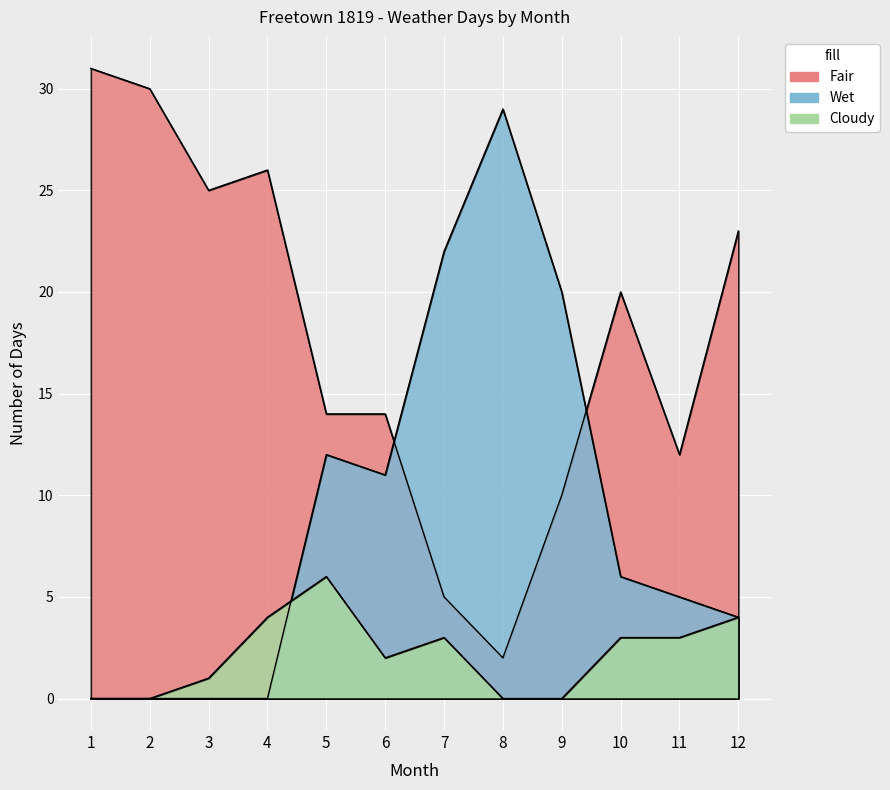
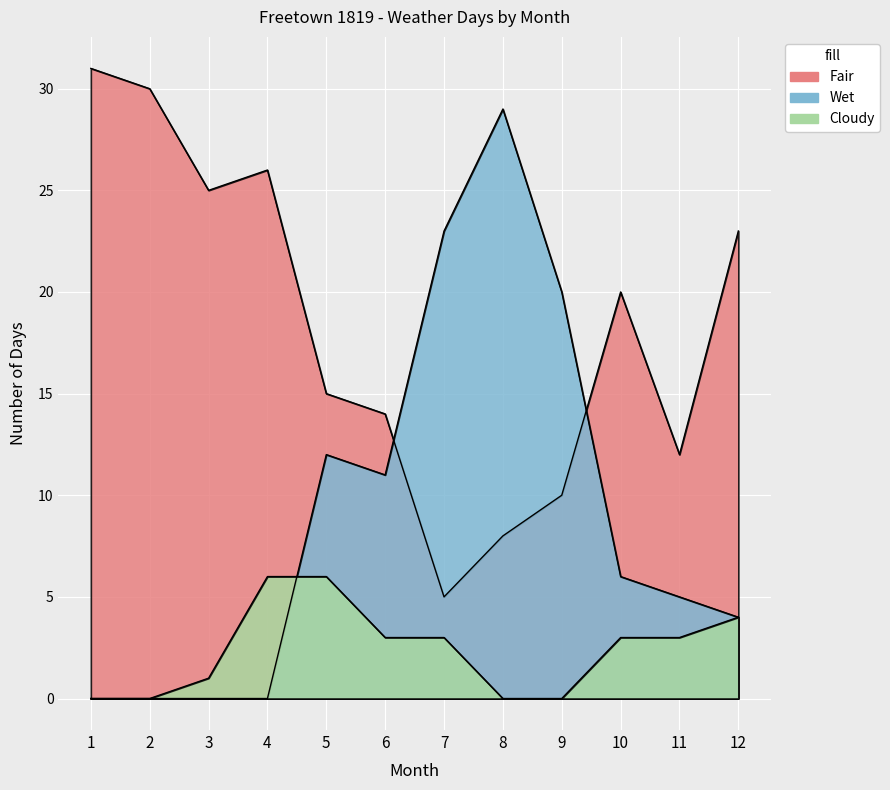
  {
    "Fair": {
      "1": 31,
      "2": 30,
      "3": 25,
      "4": 26,
-     "5": 14,
+     "5": 15,
      "6": 14,
      "7": 5,
-     "8": 2,
+     "8": 8,
      "9": 10,
      "10": 20,
      "11": 12,
      "12": 23
    },
    "Wet": {
      "3": 0,
      "4": 0,
      "5": 12,
      "6": 11,
-     "7": 22,
+     "7": 23,
      "8": 29,
      "9": 20,
      "10": 6,
      "11": 5
    },
    "Cloudy": {
      "3": 1,
-     "4": 4,
+     "4": 6,
      "5": 6,
-     "6": 2,
+     "6": 3,
      "7": 3,
      "8": 0,
      "9": 0,
      "10": 3,
      "11": 3
    }
  }
